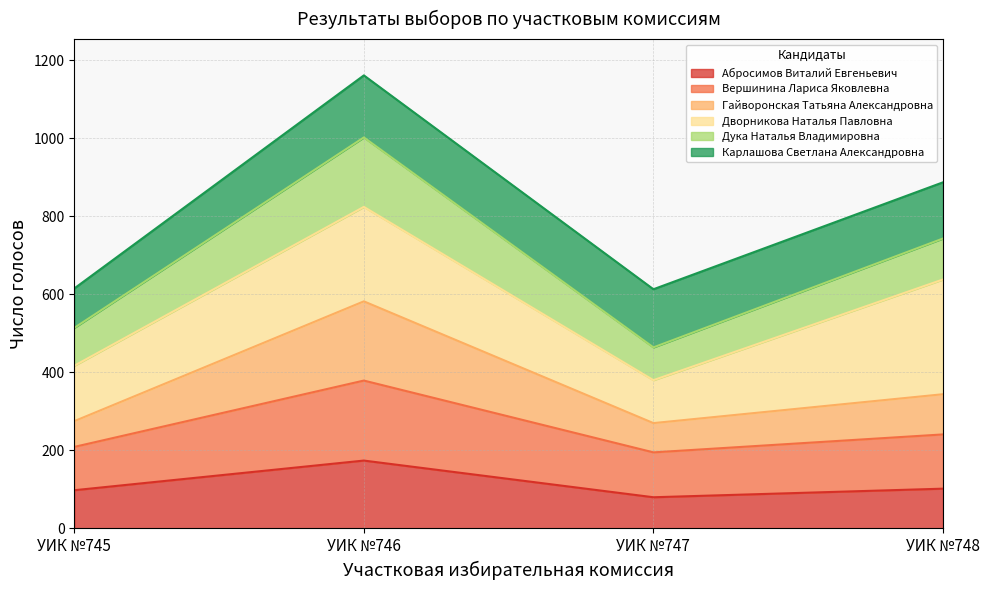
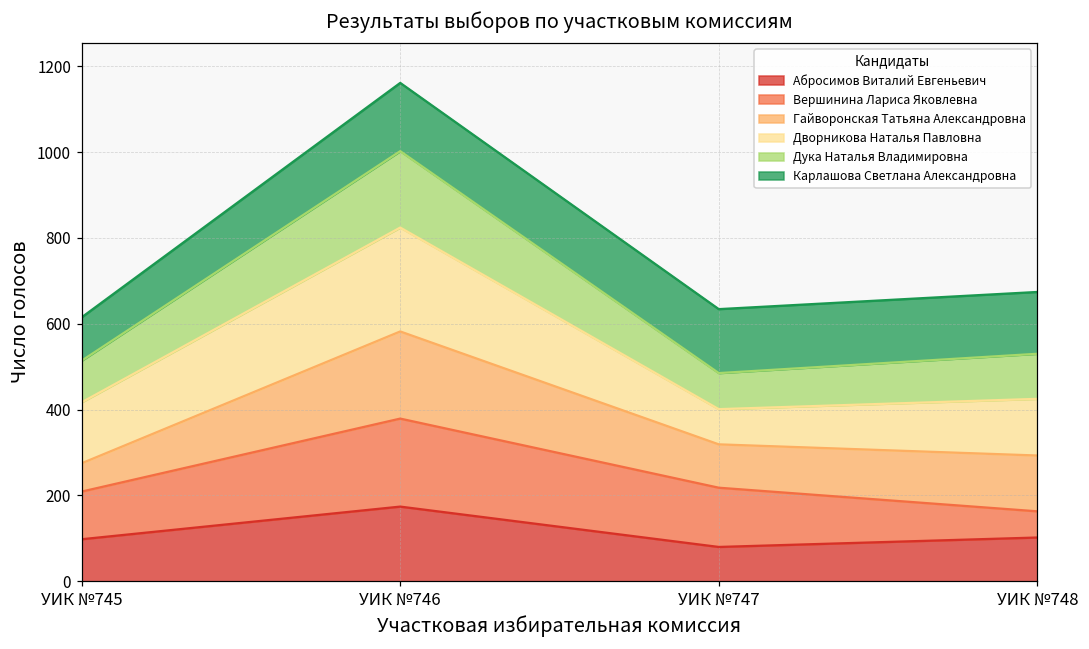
  {
    "Абросимов Виталий Евгеньевич": {
      "УИК №745": 100,
      "УИК №746": 170,
      "УИК №747": 80,
      "УИК №748": 100
    },
    "Вершинина Лариса Яковлевна": {
      "УИК №745": 110,
      "УИК №746": 210,
-     "УИК №747": 120,
-     "УИК №748": 140
+     "УИК №747": 140,
+     "УИК №748": 60
    },
    "Гайворонская Татьяна Александровна": {
      "УИК №745": 70,
      "УИК №746": 200,
-     "УИК №747": 80,
-     "УИК №748": 100
+     "УИК №747": 100,
+     "УИК №748": 130
    },
    "Дворникова Наталья Павловна": {
      "УИК №745": 140,
      "УИК №746": 240,
-     "УИК №747": 110,
-     "УИК №748": 290
+     "УИК №747": 80,
+     "УИК №748": 130
    },
    "Дука Наталья Владимировна": {
      "УИК №745": 100,
      "УИК №746": 180,
      "УИК №747": 80,
      "УИК №748": 110
    },
    "Карлашова Светлана Александровна": {
      "УИК №745": 100,
      "УИК №746": 160,
      "УИК №747": 150,
      "УИК №748": 140
    }
  }
